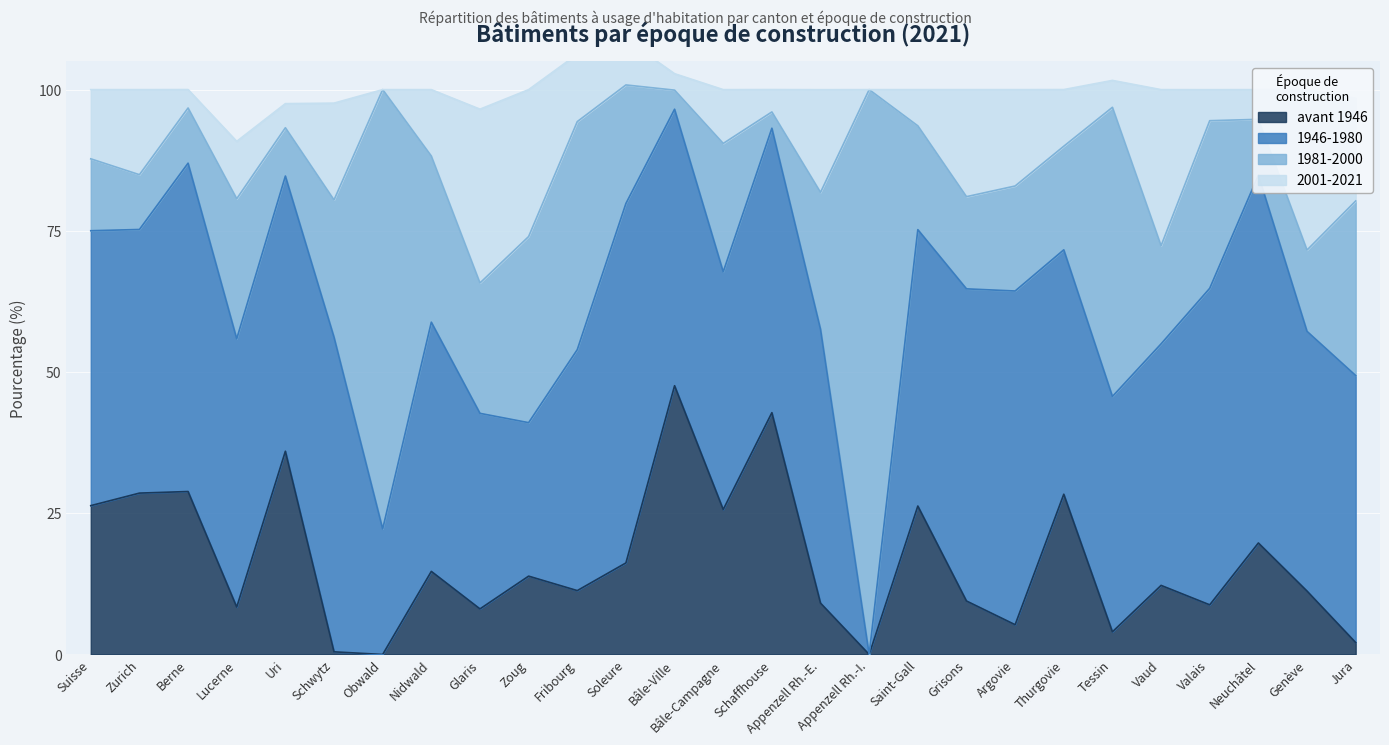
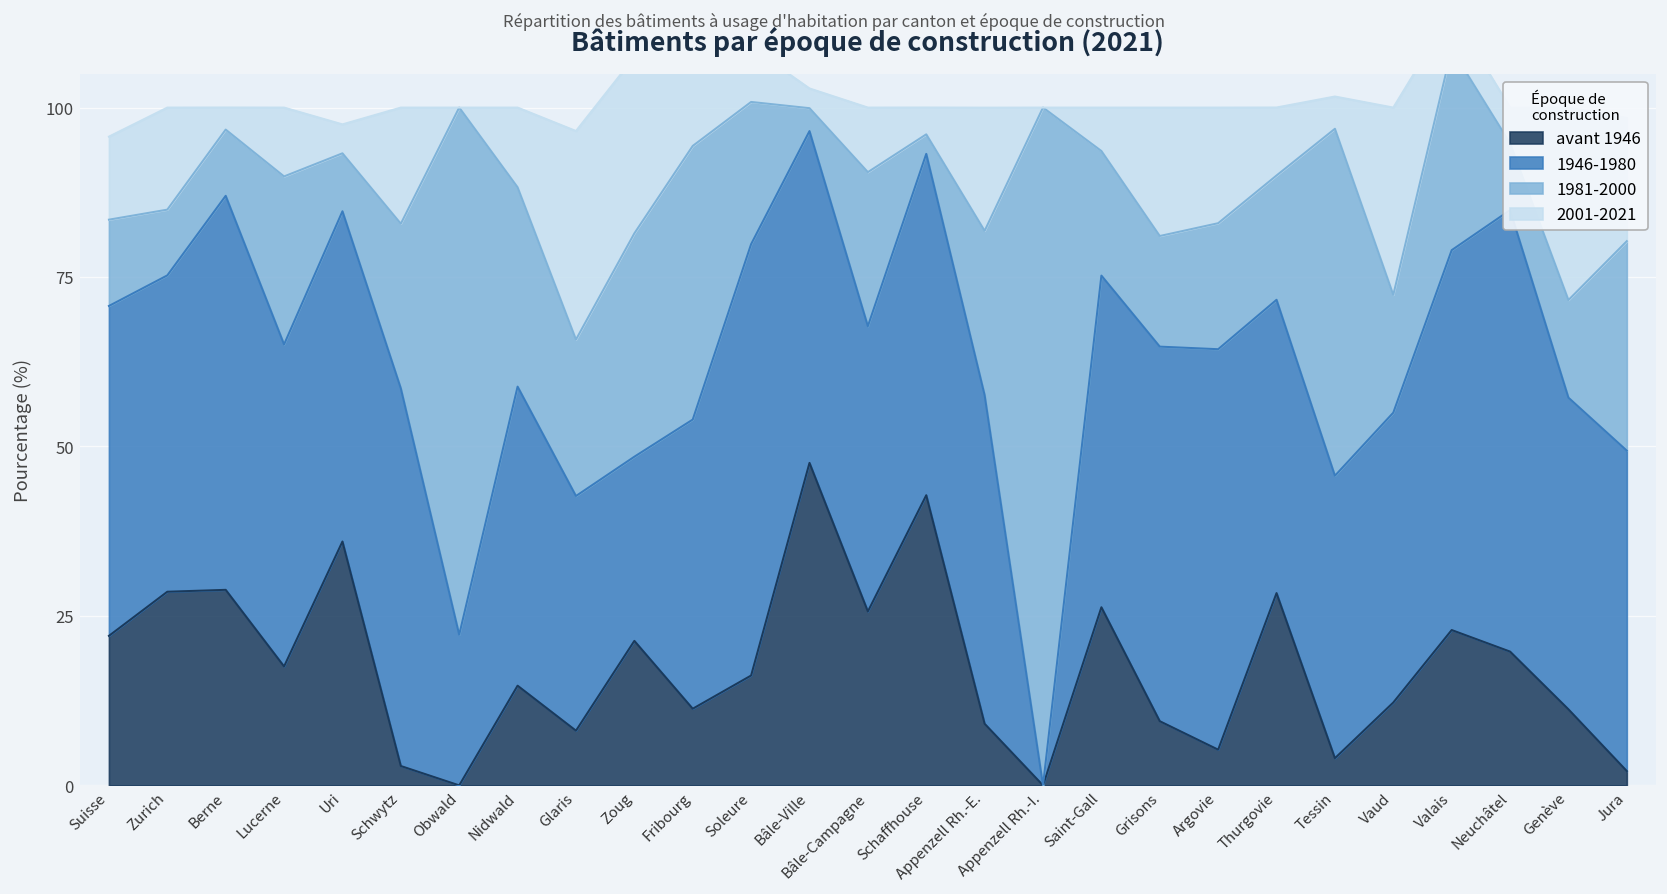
  {
    "avant 1946": {
-     "Suisse": 26,
+     "Suisse": 22,
      "Zurich": 29,
      "Berne": 29,
-     "Lucerne": 8,
+     "Lucerne": 18,
      "Uri": 36,
-     "Schwytz": 0,
+     "Schwytz": 3,
      "Obwald": 0,
      "Nidwald": 15,
      "Glaris": 8,
-     "Zoug": 14,
+     "Zoug": 21,
      "Fribourg": 11,
      "Soleure": 16,
      "Bâle-Ville": 48,
      "Bâle-Campagne": 26,
      "Schaffhouse": 43,
      "Appenzell Rh.-E.": 9,
      "Saint-Gall": 26,
      "Grisons": 9,
      "Argovie": 5,
      "Thurgovie": 28,
      "Tessin": 4,
      "Vaud": 12,
-     "Valais": 9,
+     "Valais": 23,
      "Neuchâtel": 20,
      "Genève": 11,
      "Jura": 2
    },
    "1946-1980": {
      "Suisse": 49,
      "Zurich": 47,
      "Berne": 58,
      "Lucerne": 48,
      "Uri": 49,
      "Schwytz": 56,
      "Obwald": 22,
      "Nidwald": 44,
      "Glaris": 35,
      "Zoug": 27,
      "Fribourg": 43,
      "Soleure": 64,
      "Bâle-Ville": 49,
      "Bâle-Campagne": 42,
      "Schaffhouse": 50,
      "Appenzell Rh.-E.": 48,
      "Saint-Gall": 49,
      "Grisons": 55,
      "Argovie": 59,
      "Thurgovie": 43,
      "Tessin": 42,
      "Vaud": 43,
      "Valais": 56,
      "Genève": 46,
      "Jura": 47
    },
    "1981-2000": {
      "Suisse": 13,
      "Zurich": 10,
      "Berne": 10,
      "Lucerne": 25,
      "Uri": 9,
      "Schwytz": 24,
      "Nidwald": 29,
      "Glaris": 23,
      "Zoug": 33,
      "Fribourg": 40,
      "Soleure": 21,
      "Bâle-Ville": 3,
      "Bâle-Campagne": 23,
      "Schaffhouse": 3,
      "Appenzell Rh.-E.": 24,
      "Saint-Gall": 18,
      "Grisons": 16,
      "Argovie": 19,
      "Thurgovie": 18,
      "Tessin": 51,
      "Vaud": 17,
      "Genève": 14,
      "Jura": 31
    },
    "2001-2021": {
      "Suisse": 12,
      "Zurich": 15,
      "Berne": 3,
      "Lucerne": 10,
      "Uri": 4,
      "Schwytz": 17,
      "Nidwald": 12,
      "Glaris": 31,
      "Bâle-Ville": 3,
      "Bâle-Campagne": 10,
      "Schaffhouse": 4,
      "Appenzell Rh.-E.": 18,
      "Saint-Gall": 6,
      "Grisons": 19,
      "Argovie": 17,
      "Thurgovie": 10,
      "Tessin": 5,
      "Vaud": 28
    }
  }
